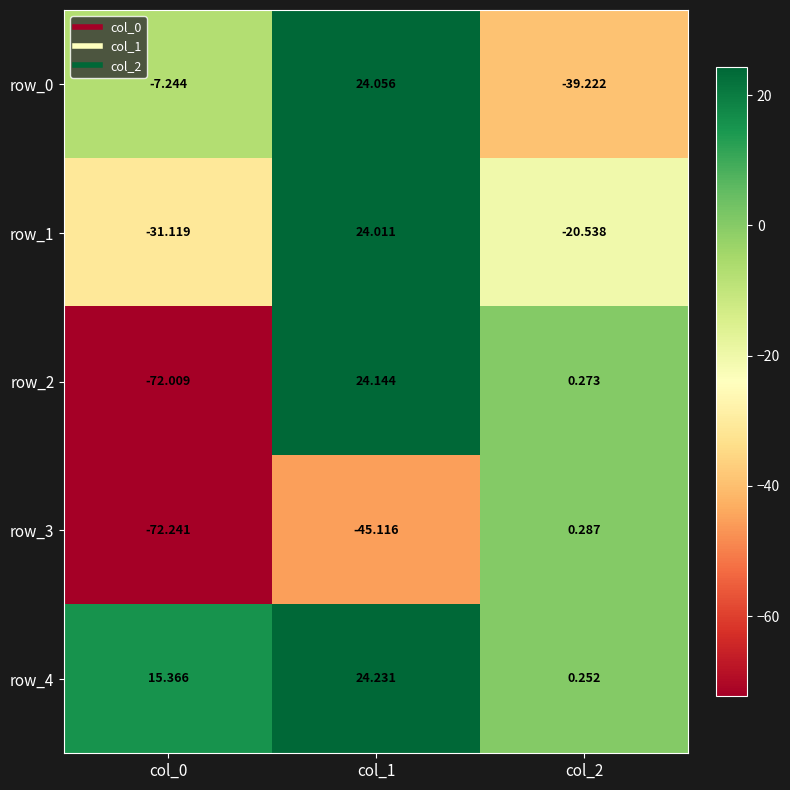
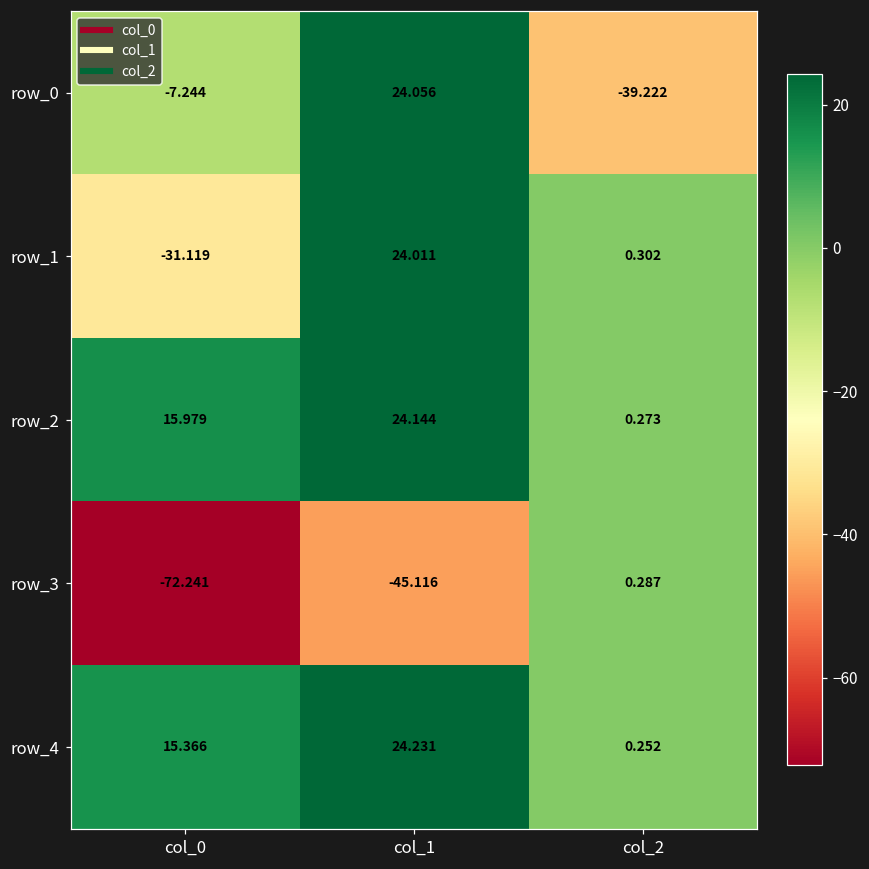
  {
    "row_0": {
      "col_0": -7.244,
      "col_1": 24.056,
      "col_2": -39.222
    },
    "row_1": {
      "col_0": -31.119,
      "col_1": 24.011,
-     "col_2": -20.538
+     "col_2": 0.302
    },
    "row_2": {
-     "col_0": -72.009,
+     "col_0": 15.979,
      "col_1": 24.144,
      "col_2": 0.273
    },
    "row_3": {
      "col_0": -72.241,
      "col_1": -45.116,
      "col_2": 0.287
    },
    "row_4": {
      "col_0": 15.366,
      "col_1": 24.231,
      "col_2": 0.252
    }
  }
